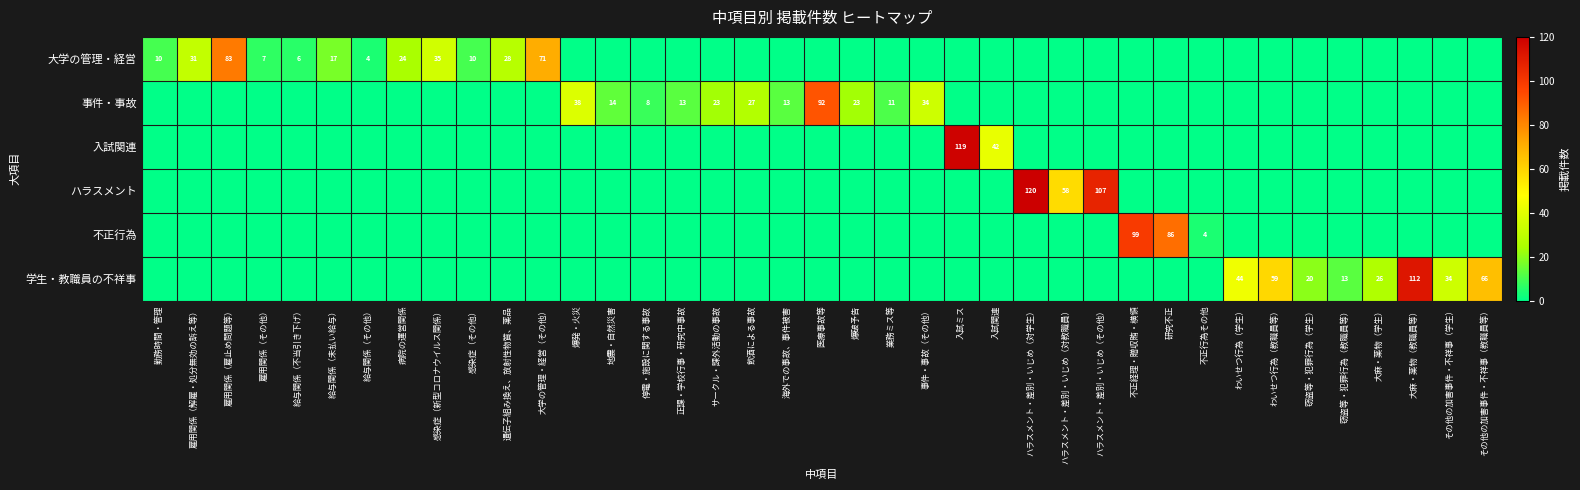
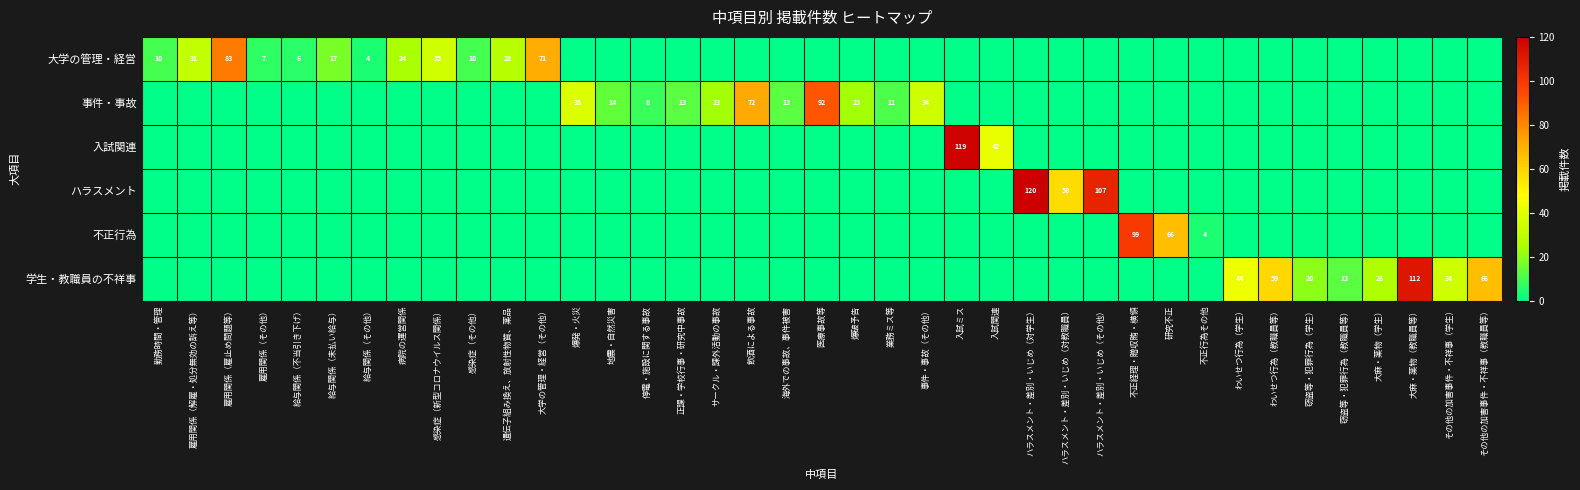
  {
    "大学の管理・経営": {
      "勤務時間・管理": 10,
      "雇用関係（解雇・処分無効の訴え等）": 31,
      "雇用関係（雇止め問題等）": 83,
      "雇用関係（その他）": 7,
      "給与関係（不当引き下げ）": 6,
      "給与関係（未払い給与）": 17,
      "給与関係（その他）": 4,
      "病院の運営関係": 24,
      "感染症（新型コロナウイルス関係）": 35,
      "感染症（その他）": 10,
      "遺伝子組み換え、放射性物質、薬品": 28,
      "大学の管理・経営（その他）": 71
    },
    "事件・事故": {
      "爆発・火災": 38,
      "地震・自然災害": 14,
      "停電・施設に関する事故": 8,
      "正課・学校行事・研究中事故": 13,
      "サークル・課外活動の事故": 23,
-     "飲酒による事故": 27,
+     "飲酒による事故": 72,
      "海外での事故、事件被害": 13,
      "医療事故等": 92,
      "爆破予告": 23,
      "業務ミス等": 11,
      "事件・事故（その他）": 34
    },
    "入試関連": {
      "入試ミス": 119,
      "入試関連": 42
    },
    "ハラスメント": {
      "ハラスメント・差別・いじめ（対学生）": 120,
      "ハラスメント・差別・いじめ（対教職員）": 58,
      "ハラスメント・差別・いじめ（その他）": 107
    },
    "不正行為": {
      "不正経理・贈収賄・横領": 99,
-     "研究不正": 86,
+     "研究不正": 66,
      "不正行為その他": 4
    },
    "学生・教職員の不祥事": {
      "わいせつ行為（学生）": 44,
      "わいせつ行為（教職員等）": 59,
      "窃盗等・犯罪行為（学生）": 20,
      "窃盗等・犯罪行為（教職員等）": 13,
      "大麻・薬物（学生）": 26,
      "大麻・薬物（教職員等）": 112,
      "その他の加害事件・不祥事（学生）": 34,
      "その他の加害事件・不祥事（教職員等）": 66
    }
  }
